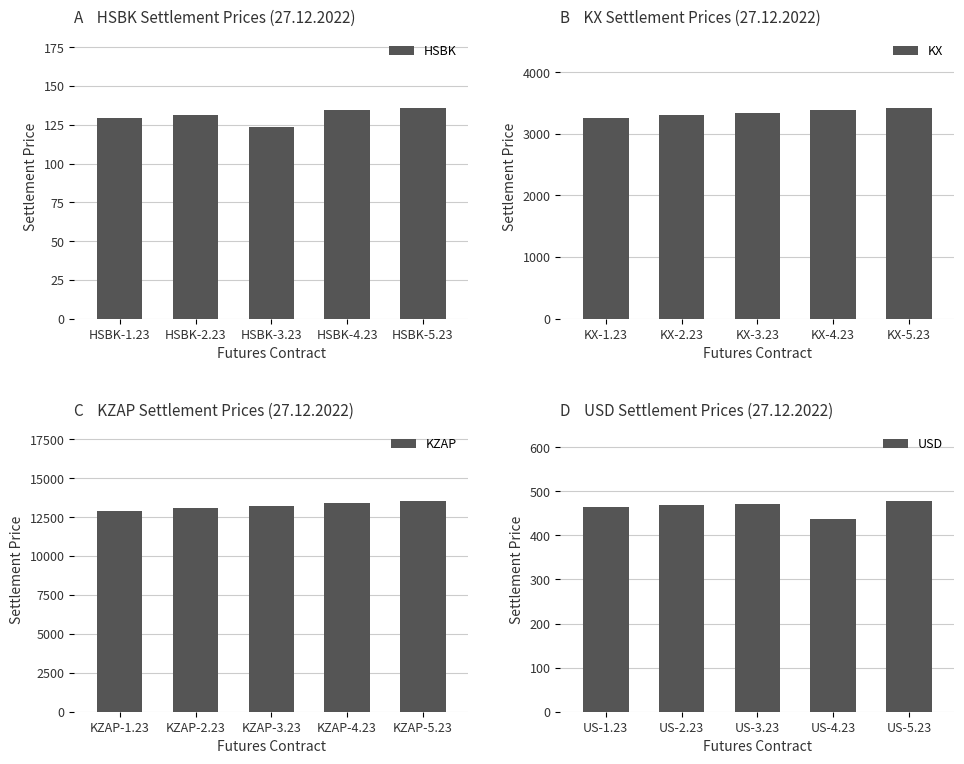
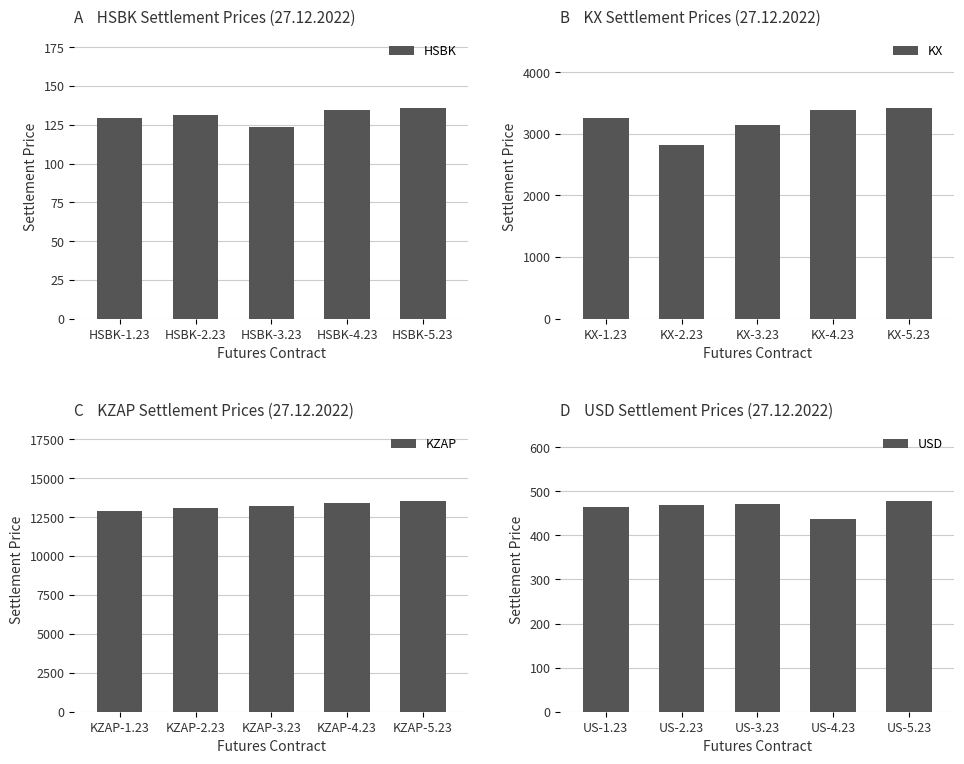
  {
    "A HSBK Settlement Prices (27.12.2022)": {
      "HSBK-1.23": 130,
      "HSBK-2.23": 131,
      "HSBK-3.23": 124,
      "HSBK-4.23": 135,
      "HSBK-5.23": 136
    },
    "B KX Settlement Prices (27.12.2022)": {
      "KX-1.23": 3300,
-     "KX-2.23": 3300,
-     "KX-3.23": 3300,
+     "KX-2.23": 2800,
+     "KX-3.23": 3100,
      "KX-4.23": 3400,
      "KX-5.23": 3400
    },
    "C KZAP Settlement Prices (27.12.2022)": {
      "KZAP-1.23": 12900,
      "KZAP-2.23": 13100,
      "KZAP-3.23": 13200,
      "KZAP-4.23": 13400,
      "KZAP-5.23": 13600
    },
    "D USD Settlement Prices (27.12.2022)": {
      "US-1.23": 470,
      "US-2.23": 470,
      "US-3.23": 470,
      "US-4.23": 440,
      "US-5.23": 480
    }
  }
